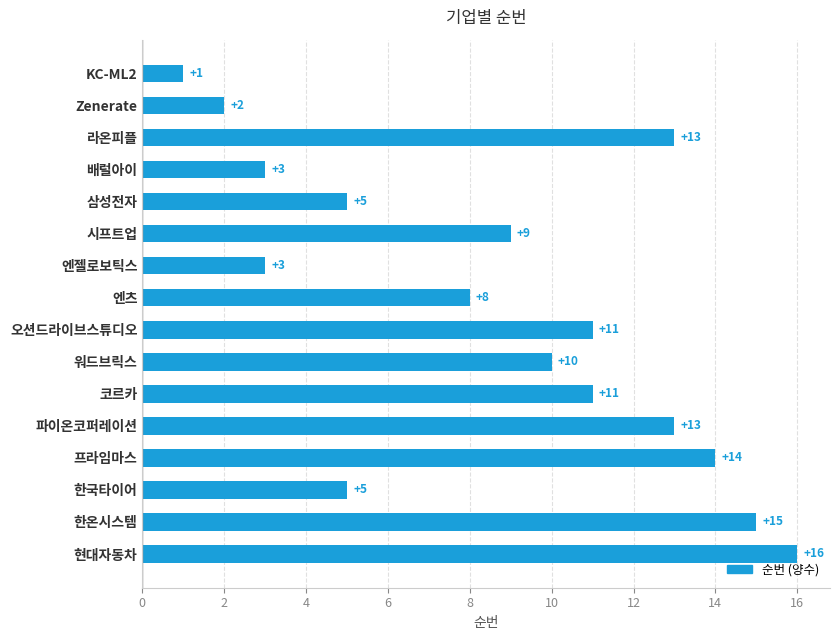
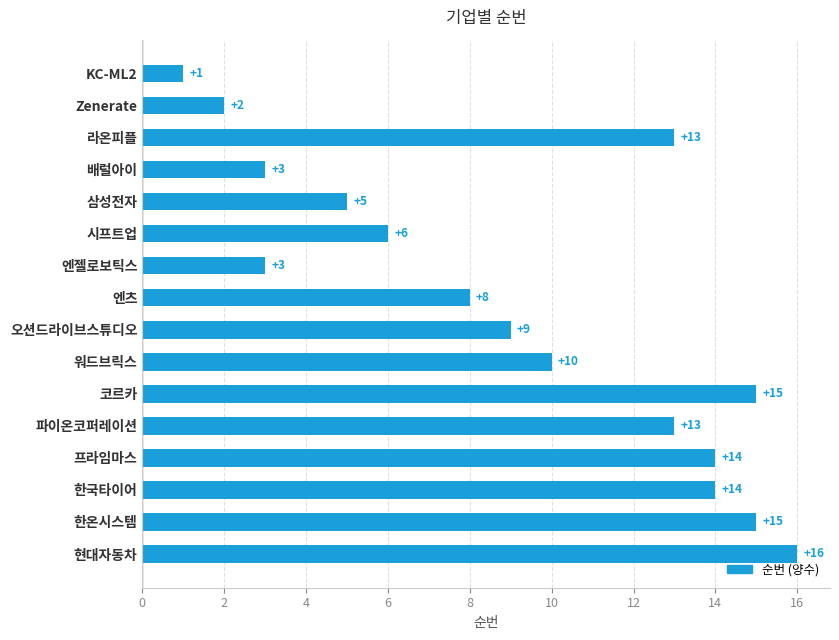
  {
    "KC-ML2": "+1",
    "Zenerate": "+2",
    "라온피플": "+13",
    "배럴아이": "+3",
    "삼성전자": "+5",
-   "시프트업": "+9",
+   "시프트업": "+6",
    "엔젤로보틱스": "+3",
    "엔츠": "+8",
-   "오션드라이브스튜디오": "+11",
+   "오션드라이브스튜디오": "+9",
    "워드브릭스": "+10",
-   "코르카": "+11",
+   "코르카": "+15",
    "파이온코퍼레이션": "+13",
    "프라임마스": "+14",
-   "한국타이어": "+5",
+   "한국타이어": "+14",
    "한온시스템": "+15",
    "현대자동차": "+16"
  }
